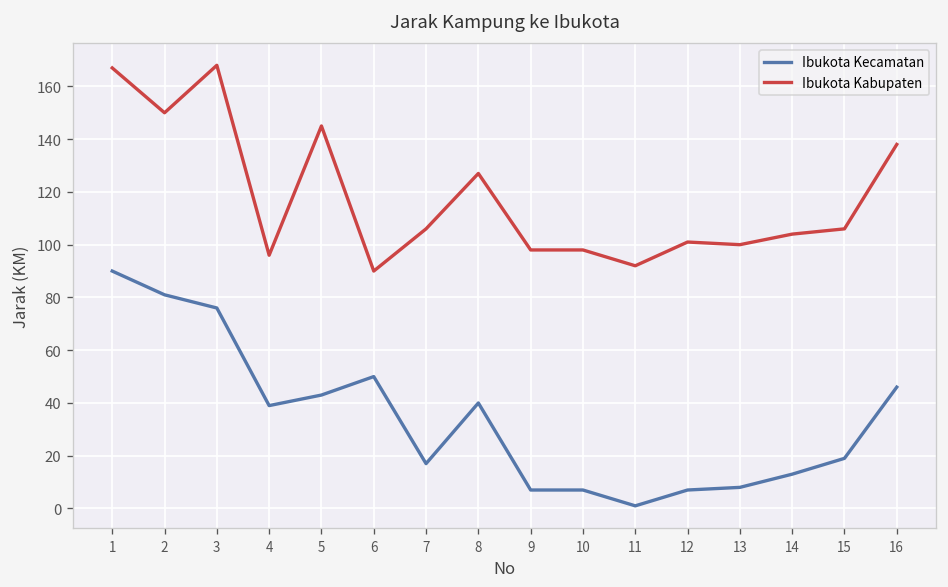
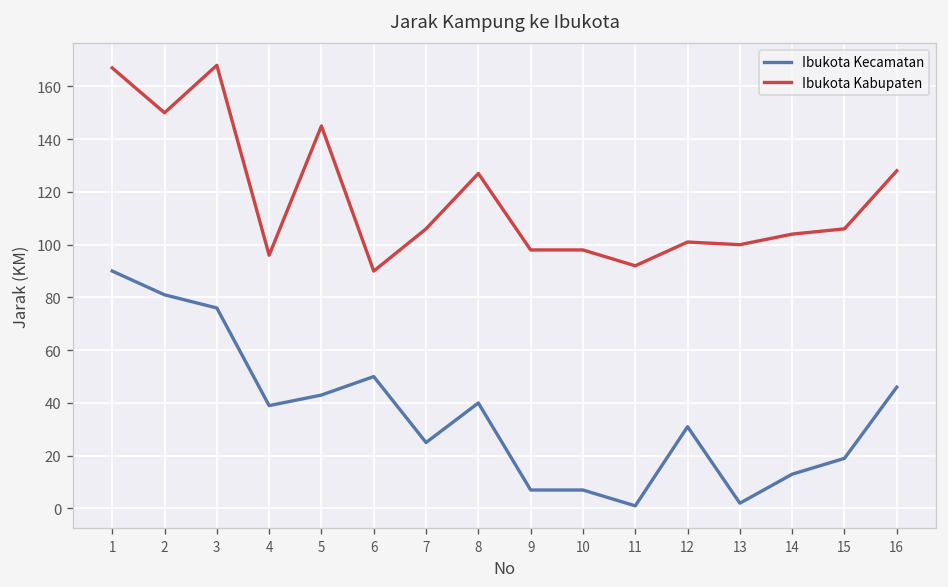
  {
    "Ibukota Kecamatan": {
      "1": 90,
      "2": 81,
      "3": 76,
      "4": 39,
      "5": 43,
      "6": 50,
-     "7": 17,
+     "7": 25,
      "8": 40,
      "9": 7,
      "10": 7,
      "11": 1,
-     "12": 7,
-     "13": 8,
+     "12": 31,
+     "13": 2,
      "14": 13,
      "15": 19,
      "16": 46
    },
    "Ibukota Kabupaten": {
      "1": 167,
      "2": 150,
      "3": 168,
      "4": 96,
      "5": 145,
      "6": 90,
      "7": 106,
      "8": 127,
      "9": 98,
      "10": 98,
      "11": 92,
      "12": 101,
      "13": 100,
      "14": 104,
      "15": 106,
-     "16": 138
+     "16": 128
    }
  }
